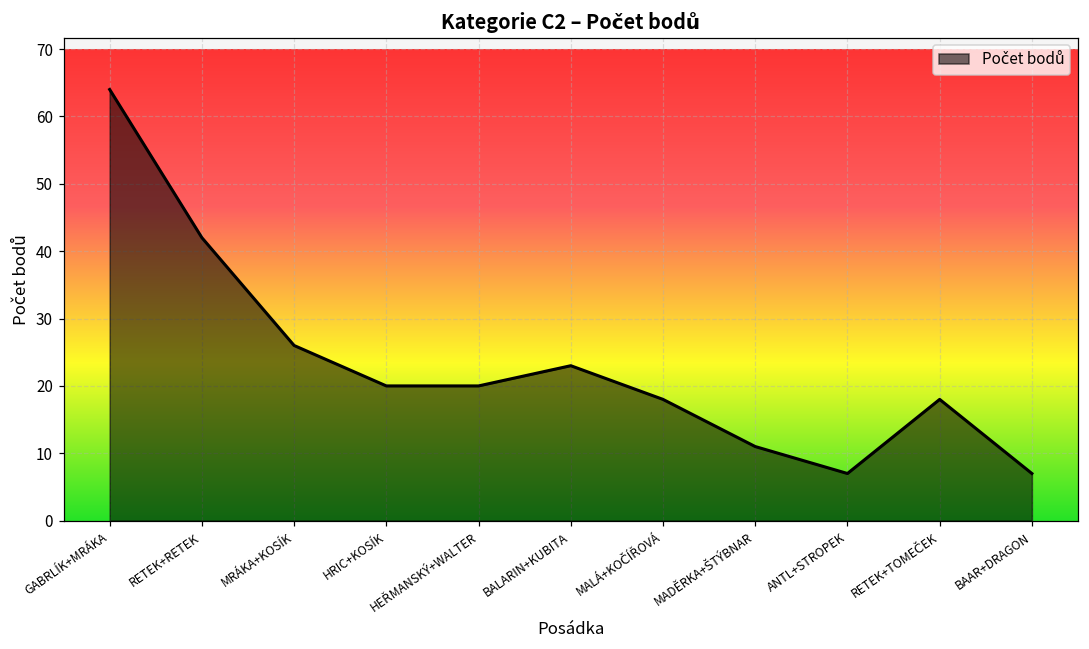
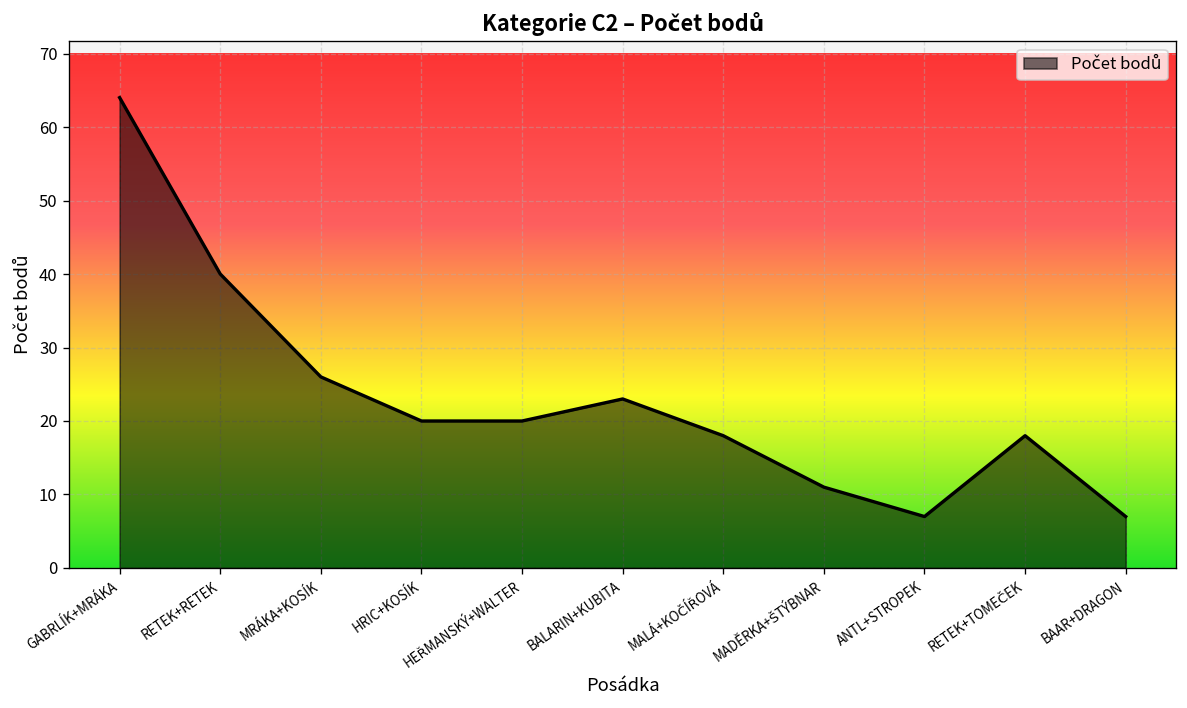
  {
    "GABRLÍK+MRÁKA": 64,
-   "RETEK+RETEK": 42,
+   "RETEK+RETEK": 40,
    "MRÁKA+KOSÍK": 26,
    "HRIC+KOSÍK": 20,
    "HEŘMANSKÝ+WALTER": 20,
    "BALARIN+KUBITA": 23,
    "MALÁ+KOČÍŘOVÁ": 18,
    "MADĚRKA+ŠTÝBNAR": 11,
    "ANTL+STROPEK": 7,
    "RETEK+TOMEČEK": 18,
    "BAAR+DRAGON": 7
  }
